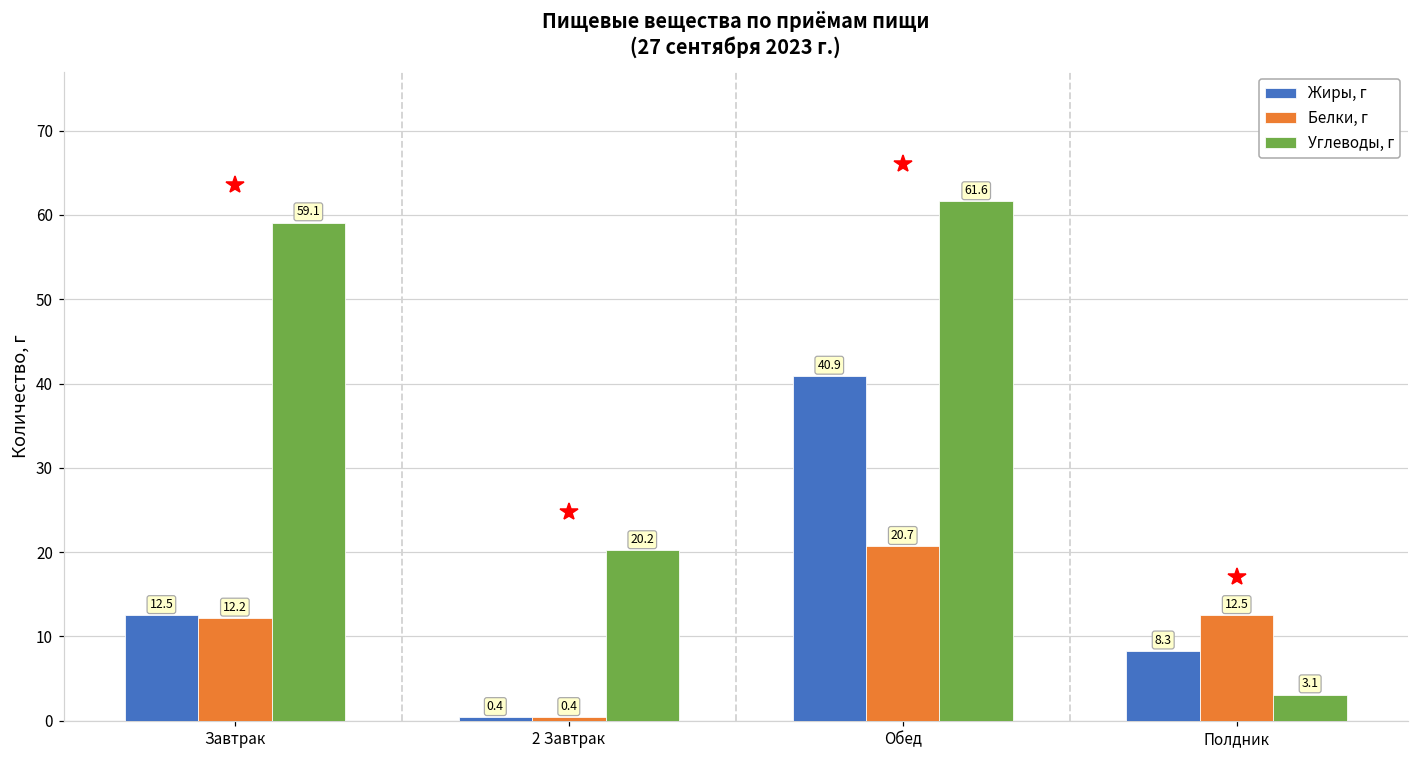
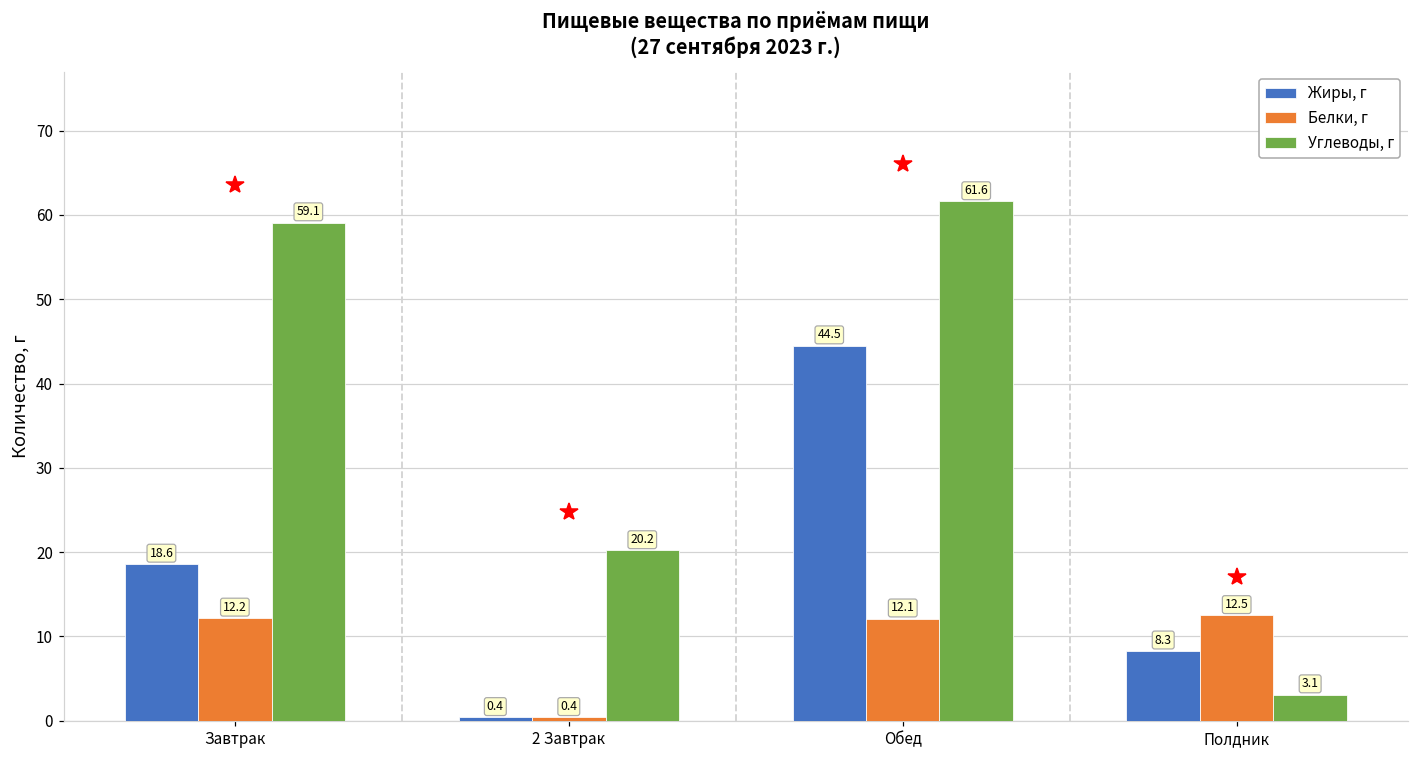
  {
    "Жиры, г": {
-     "Завтрак": 12.5,
-     "Обед": 40.9
+     "Завтрак": 18.6,
+     "Обед": 44.5
    },
    "Белки, г": {
-     "Обед": 20.7
+     "Обед": 12.1
    }
  }
